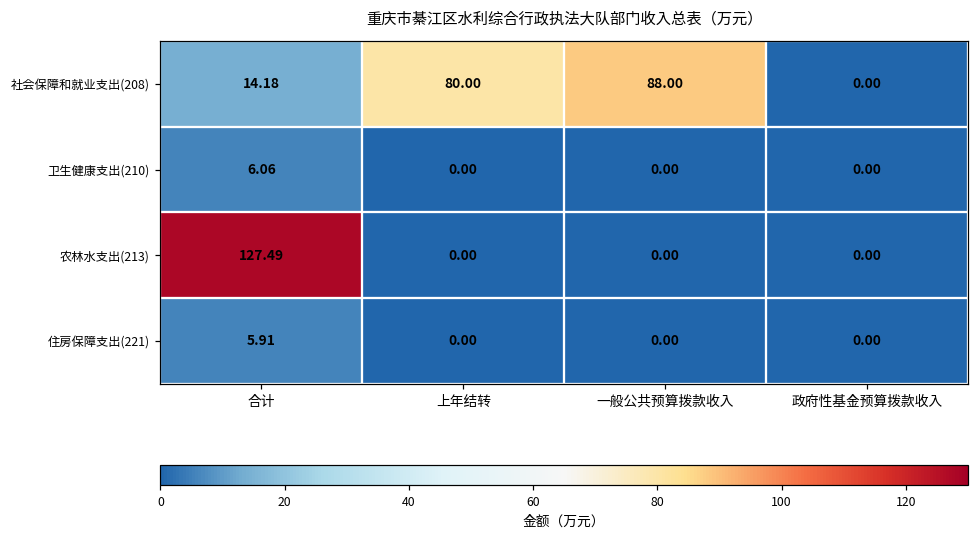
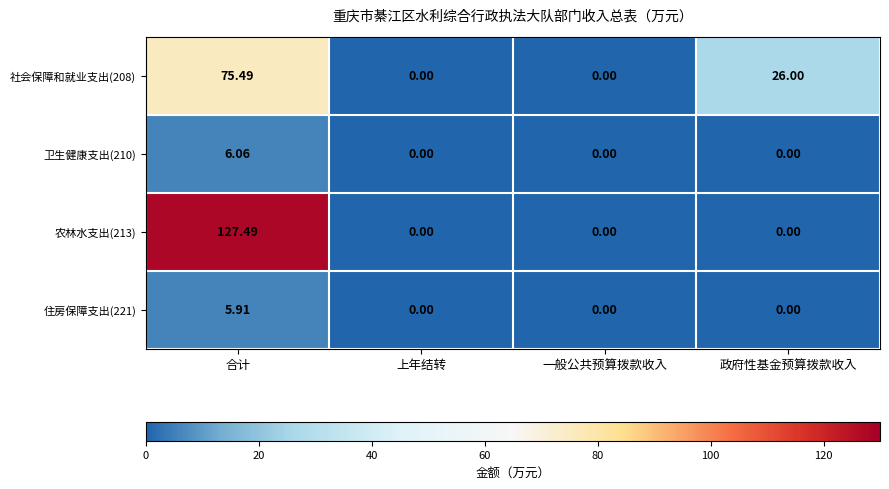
  {
    "社会保障和就业支出(208)": {
-     "合计": 14.18,
-     "上年结转": 80.00,
-     "一般公共预算拨款收入": 88.00,
-     "政府性基金预算拨款收入": 0.00
+     "合计": 75.49,
+     "上年结转": 0.00,
+     "一般公共预算拨款收入": 0.00,
+     "政府性基金预算拨款收入": 26.00
    },
    "卫生健康支出(210)": {
      "合计": 6.06,
      "上年结转": 0.00,
      "一般公共预算拨款收入": 0.00,
      "政府性基金预算拨款收入": 0.00
    },
    "农林水支出(213)": {
      "合计": 127.49,
      "上年结转": 0.00,
      "一般公共预算拨款收入": 0.00,
      "政府性基金预算拨款收入": 0.00
    },
    "住房保障支出(221)": {
      "合计": 5.91,
      "上年结转": 0.00,
      "一般公共预算拨款收入": 0.00,
      "政府性基金预算拨款收入": 0.00
    }
  }
